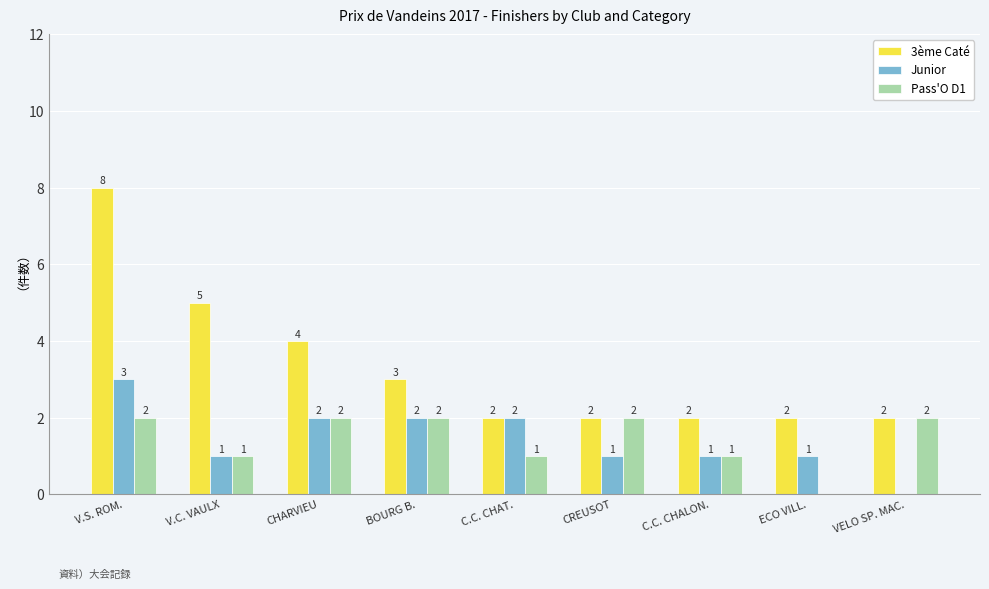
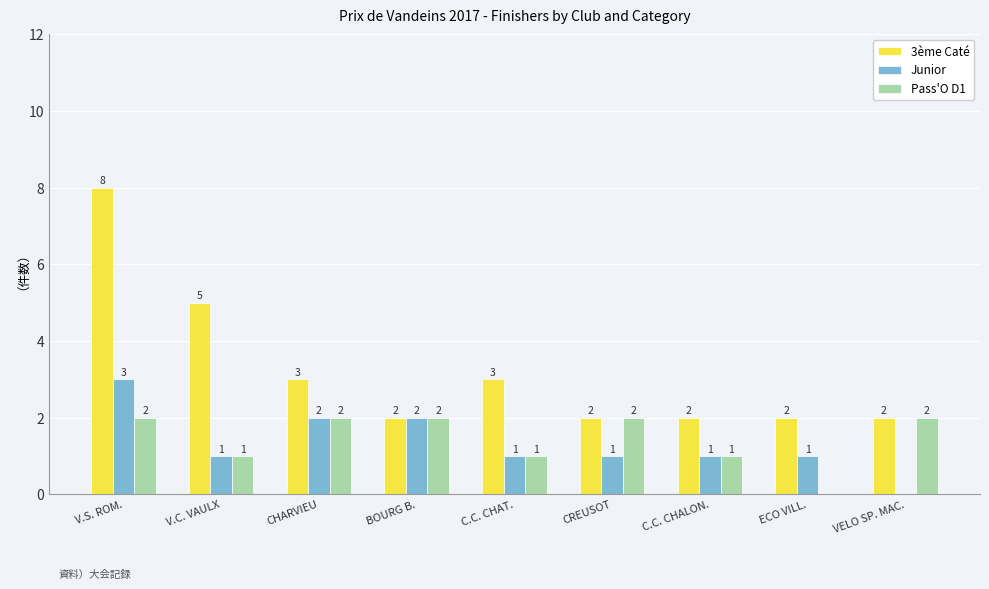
  {
    "3ème Caté": {
      "V.S. ROM.": 8,
      "V.C. VAULX": 5,
-     "CHARVIEU": 4,
-     "BOURG B.": 3,
-     "C.C. CHAT.": 2,
+     "CHARVIEU": 3,
+     "BOURG B.": 2,
+     "C.C. CHAT.": 3,
      "CREUSOT": 2,
      "C.C. CHALON.": 2,
      "ECO VILL.": 2,
      "VELO SP. MAC.": 2
    },
    "Junior": {
      "V.S. ROM.": 3,
      "V.C. VAULX": 1,
      "CHARVIEU": 2,
      "BOURG B.": 2,
-     "C.C. CHAT.": 2,
+     "C.C. CHAT.": 1,
      "CREUSOT": 1,
      "C.C. CHALON.": 1,
      "ECO VILL.": 1
    },
    "Pass'O D1": {
      "V.S. ROM.": 2,
      "V.C. VAULX": 1,
      "CHARVIEU": 2,
      "BOURG B.": 2,
      "C.C. CHAT.": 1,
      "CREUSOT": 2,
      "C.C. CHALON.": 1,
      "VELO SP. MAC.": 2
    }
  }
